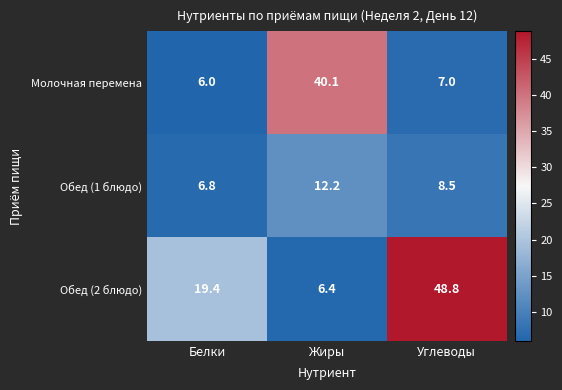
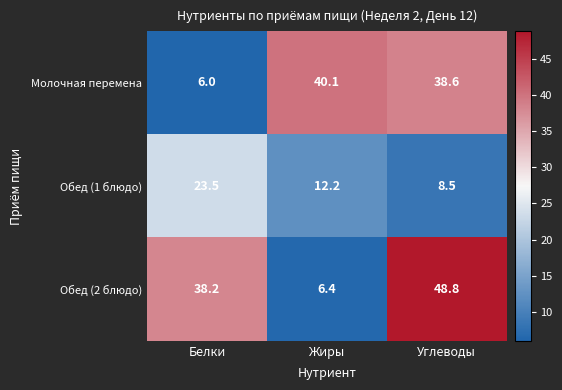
  {
    "Молочная перемена": {
      "Белки": 6.0,
      "Жиры": 40.1,
-     "Углеводы": 7.0
+     "Углеводы": 38.6
    },
    "Обед (1 блюдо)": {
-     "Белки": 6.8,
+     "Белки": 23.5,
      "Жиры": 12.2,
      "Углеводы": 8.5
    },
    "Обед (2 блюдо)": {
-     "Белки": 19.4,
+     "Белки": 38.2,
      "Жиры": 6.4,
      "Углеводы": 48.8
    }
  }
